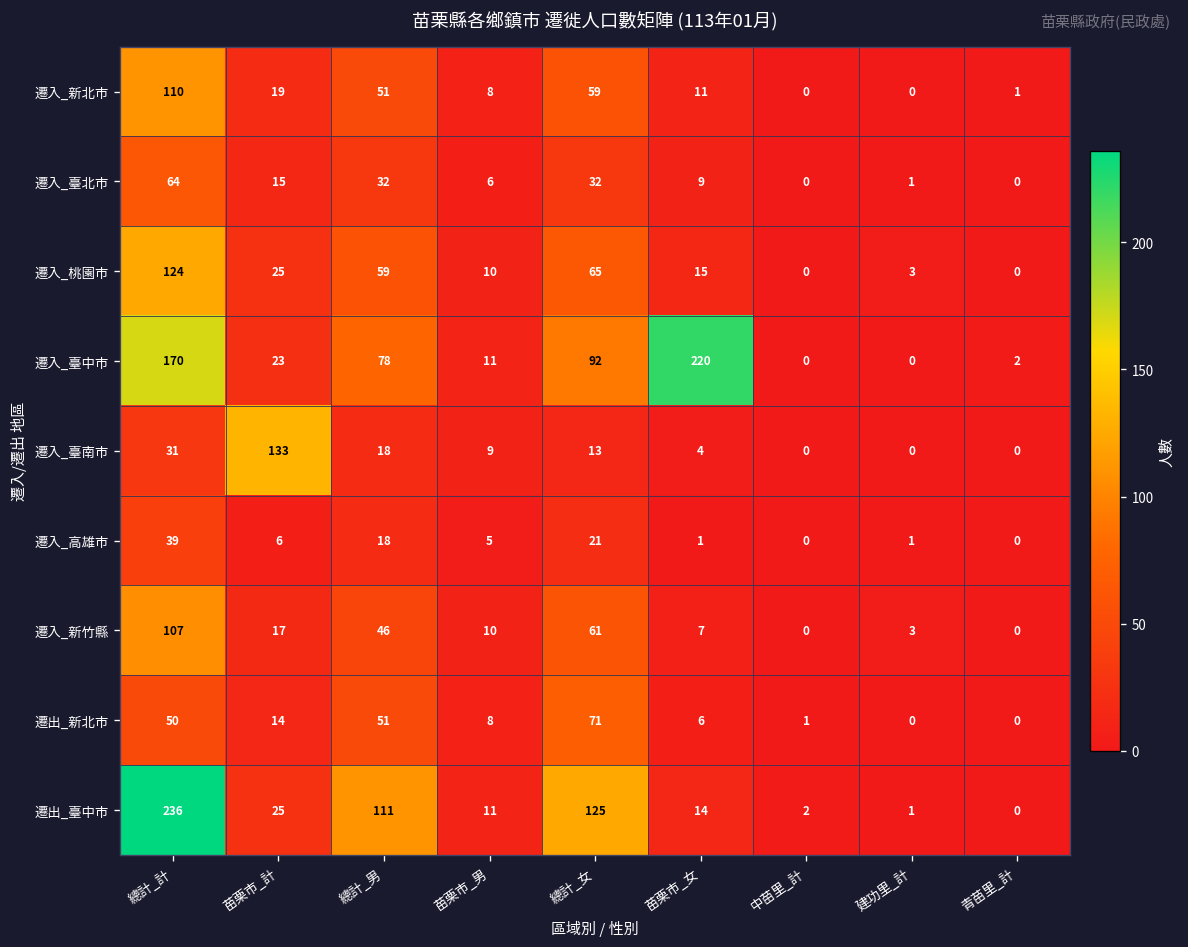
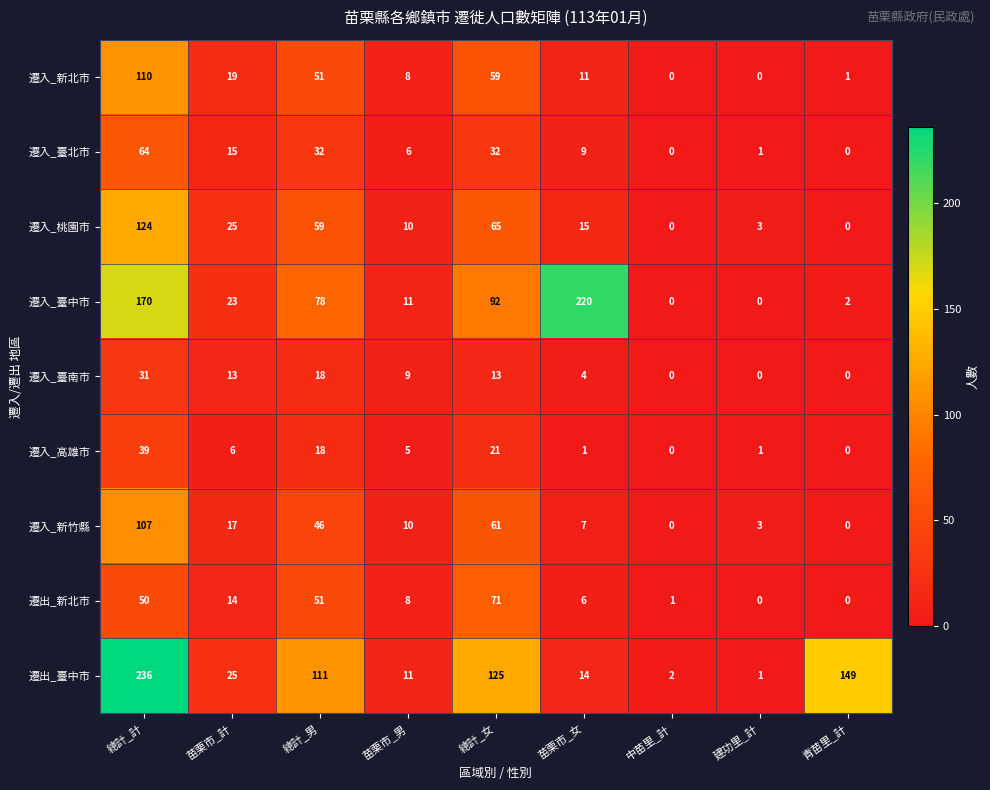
  {
    "遷入_新北市": {
      "總計_計": 110,
      "苗栗市_計": 19,
      "總計_男": 51,
      "苗栗市_男": 8,
      "總計_女": 59,
      "苗栗市_女": 11,
      "中苗里_計": 0,
      "建功里_計": 0,
      "青苗里_計": 1
    },
    "遷入_臺北市": {
      "總計_計": 64,
      "苗栗市_計": 15,
      "總計_男": 32,
      "苗栗市_男": 6,
      "總計_女": 32,
      "苗栗市_女": 9,
      "中苗里_計": 0,
      "建功里_計": 1,
      "青苗里_計": 0
    },
    "遷入_桃園市": {
      "總計_計": 124,
      "苗栗市_計": 25,
      "總計_男": 59,
      "苗栗市_男": 10,
      "總計_女": 65,
      "苗栗市_女": 15,
      "中苗里_計": 0,
      "建功里_計": 3,
      "青苗里_計": 0
    },
    "遷入_臺中市": {
      "總計_計": 170,
      "苗栗市_計": 23,
      "總計_男": 78,
      "苗栗市_男": 11,
      "總計_女": 92,
      "苗栗市_女": 220,
      "中苗里_計": 0,
      "建功里_計": 0,
      "青苗里_計": 2
    },
    "遷入_臺南市": {
      "總計_計": 31,
-     "苗栗市_計": 133,
+     "苗栗市_計": 13,
      "總計_男": 18,
      "苗栗市_男": 9,
      "總計_女": 13,
      "苗栗市_女": 4,
      "中苗里_計": 0,
      "建功里_計": 0,
      "青苗里_計": 0
    },
    "遷入_高雄市": {
      "總計_計": 39,
      "苗栗市_計": 6,
      "總計_男": 18,
      "苗栗市_男": 5,
      "總計_女": 21,
      "苗栗市_女": 1,
      "中苗里_計": 0,
      "建功里_計": 1,
      "青苗里_計": 0
    },
    "遷入_新竹縣": {
      "總計_計": 107,
      "苗栗市_計": 17,
      "總計_男": 46,
      "苗栗市_男": 10,
      "總計_女": 61,
      "苗栗市_女": 7,
      "中苗里_計": 0,
      "建功里_計": 3,
      "青苗里_計": 0
    },
    "遷出_新北市": {
      "總計_計": 50,
      "苗栗市_計": 14,
      "總計_男": 51,
      "苗栗市_男": 8,
      "總計_女": 71,
      "苗栗市_女": 6,
      "中苗里_計": 1,
      "建功里_計": 0,
      "青苗里_計": 0
    },
    "遷出_臺中市": {
      "總計_計": 236,
      "苗栗市_計": 25,
      "總計_男": 111,
      "苗栗市_男": 11,
      "總計_女": 125,
      "苗栗市_女": 14,
      "中苗里_計": 2,
      "建功里_計": 1,
-     "青苗里_計": 0
+     "青苗里_計": 149
    }
  }
